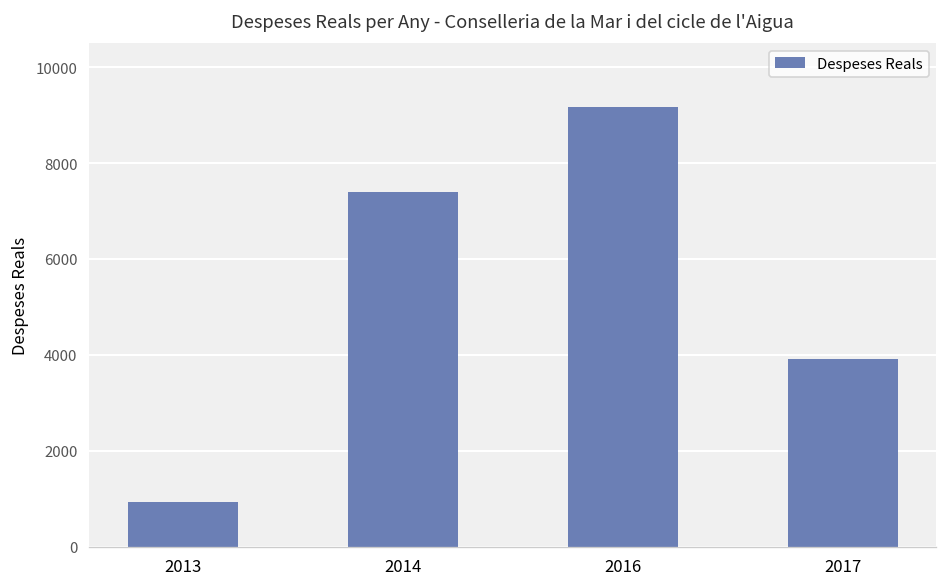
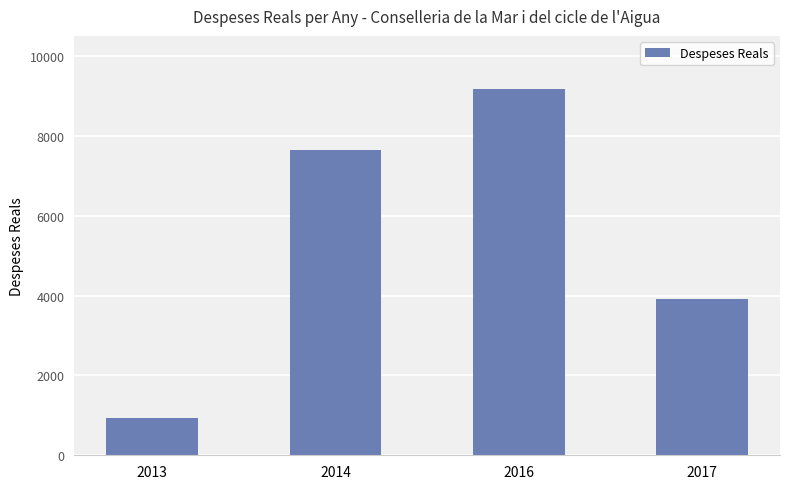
  {
    "2013": 900,
-   "2014": 7400,
+   "2014": 7600,
    "2016": 9200,
    "2017": 3900
  }
